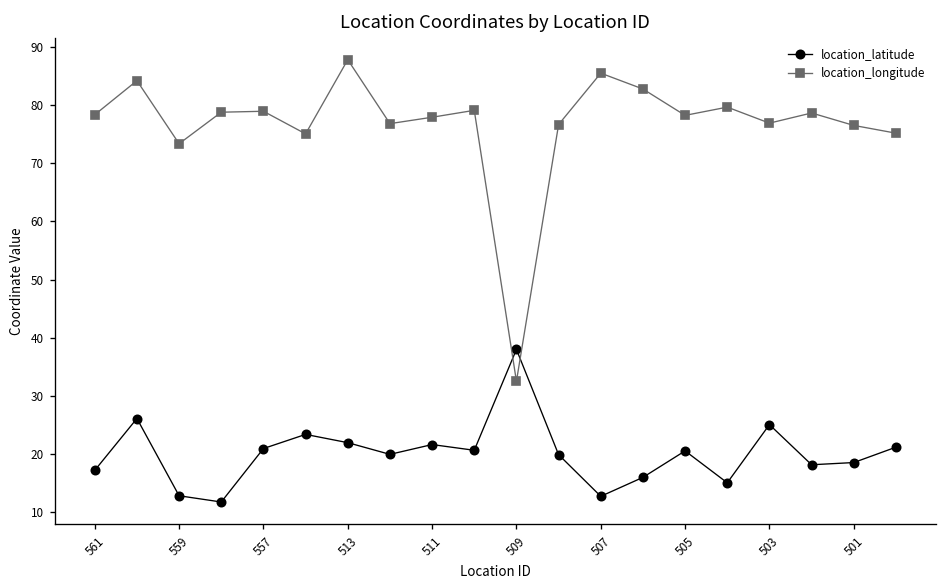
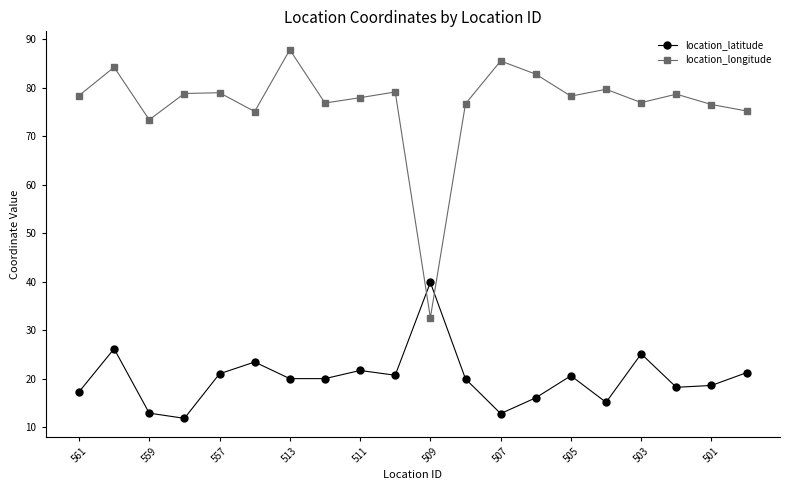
  {
    "location_latitude": {
      "561": 17,
      "559": 13,
      "557": 21,
-     "513": 22,
+     "513": 20,
      "511": 22,
-     "509": 38,
+     "509": 40,
      "507": 13,
      "505": 21,
      "503": 25,
      "501": 19
    },
    "location_longitude": {
      "561": 78,
      "559": 73,
      "557": 79,
      "513": 88,
      "511": 78,
      "509": 33,
      "507": 85,
      "505": 78,
      "503": 77,
      "501": 77
    }
  }
